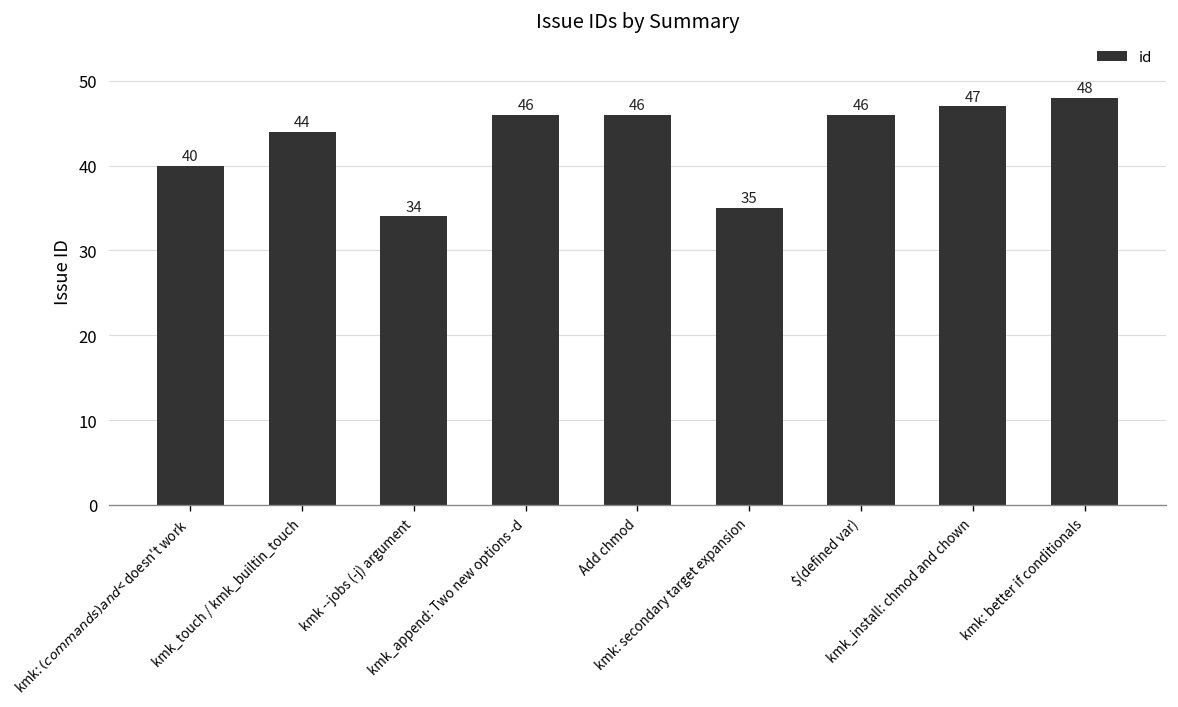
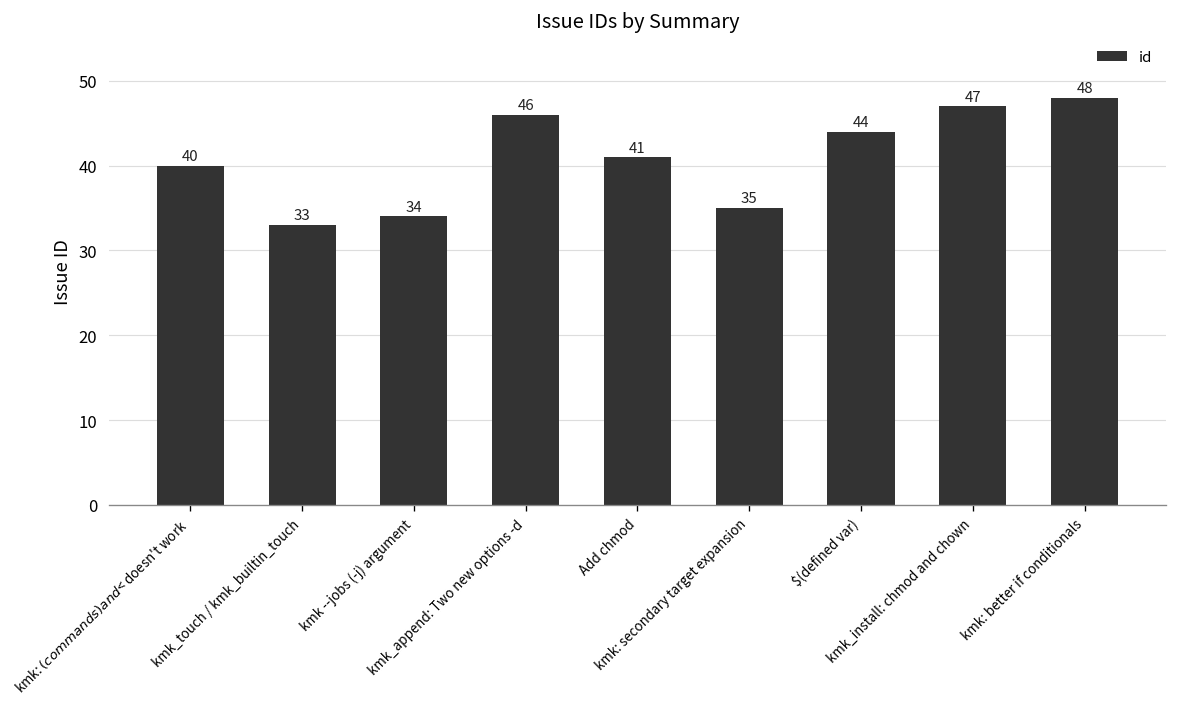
  {
-   "kmk_touch / kmk_builtin_touch": 44,
+   "kmk_touch / kmk_builtin_touch": 33,
    "kmk --jobs (-j) argument": 34,
    "kmk_append: Two new options -d": 46,
-   "Add chmod": 46,
+   "Add chmod": 41,
    "kmk: secondary target expansion": 35,
-   "$(defined var)": 46,
+   "$(defined var)": 44,
    "kmk_install: chmod and chown": 47,
    "kmk: better if conditionals": 48
  }
